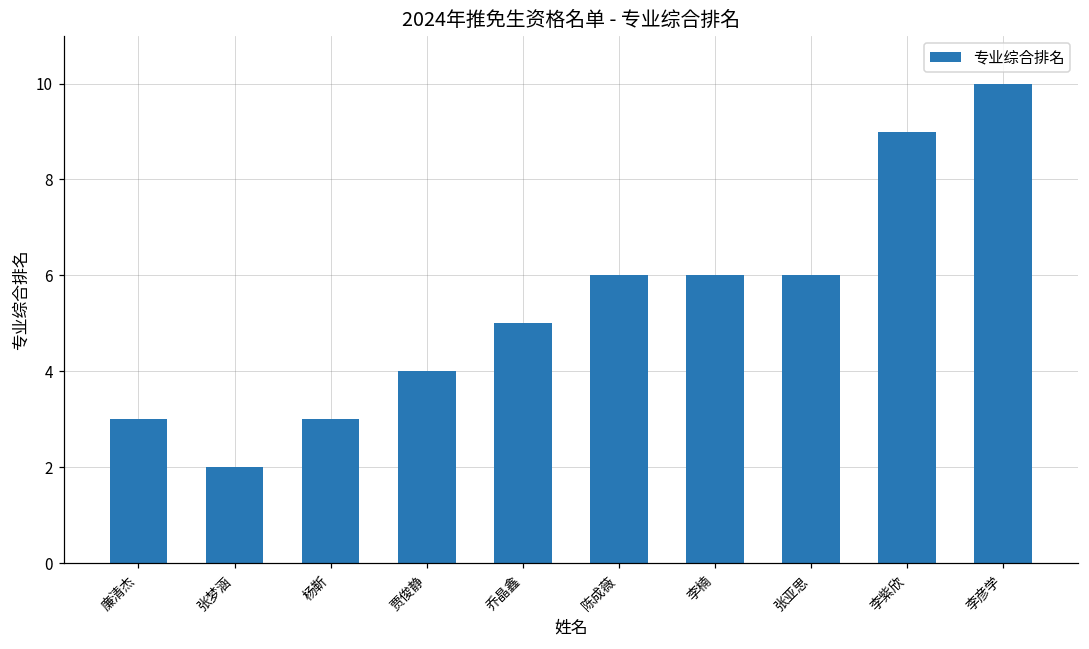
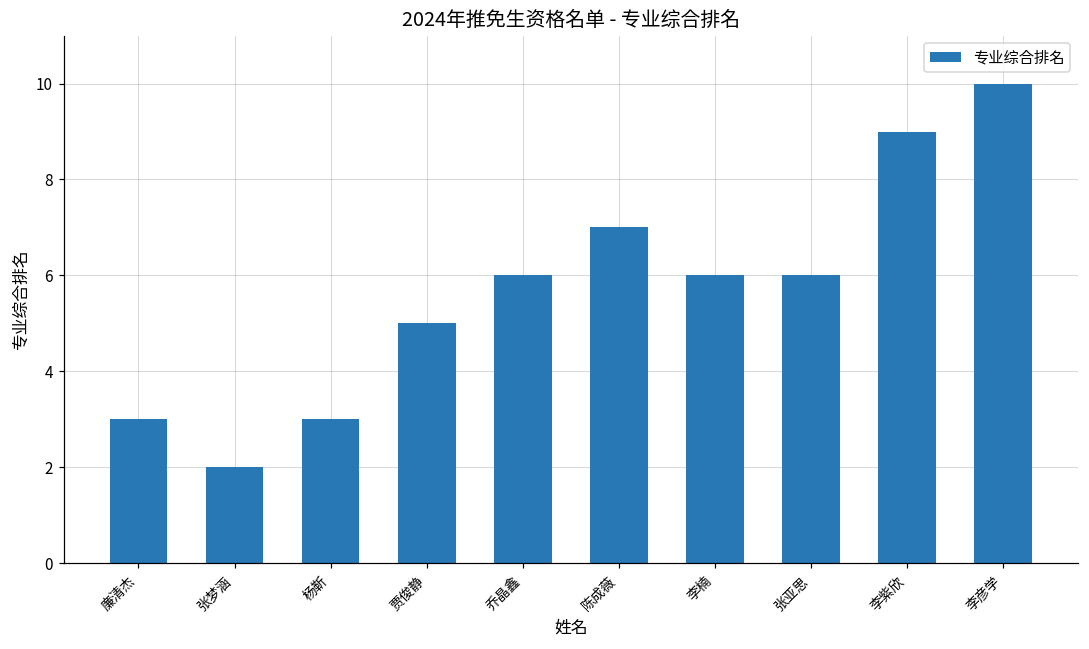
  {
    "廉清杰": 3,
    "张梦涵": 2,
    "杨靳": 3,
-   "贾俊静": 4,
-   "乔晶鑫": 5,
-   "陈成薇": 6,
+   "贾俊静": 5,
+   "乔晶鑫": 6,
+   "陈成薇": 7,
    "李楠": 6,
    "张亚思": 6,
    "李紫欣": 9,
    "李彦学": 10
  }
